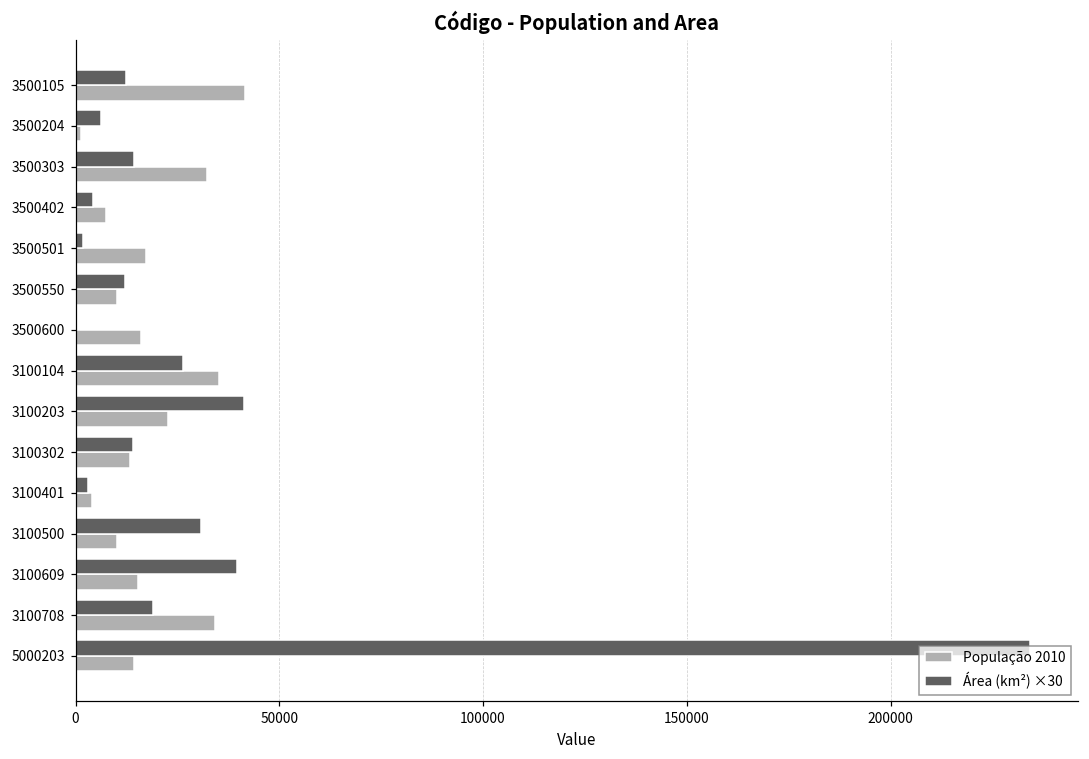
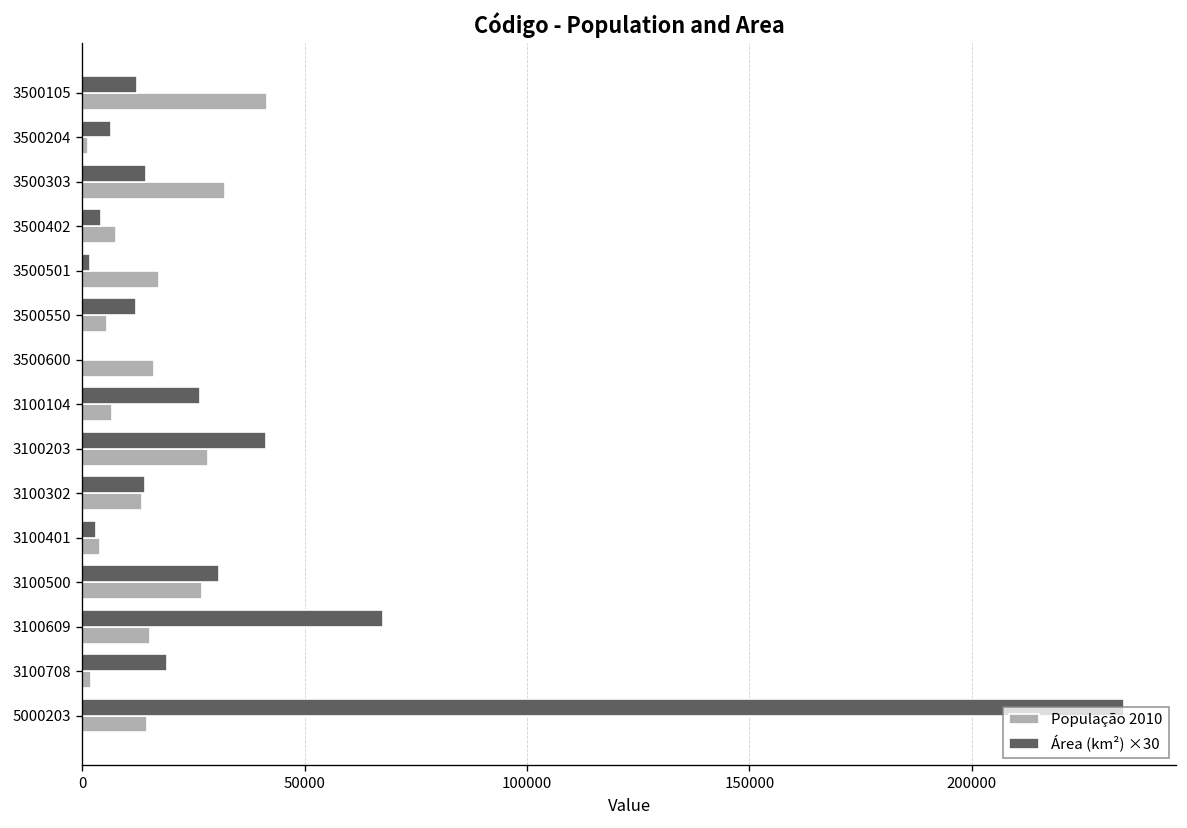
  {
    "População 2010": {
      "3500105": 42000,
      "3500204": 1000,
      "3500303": 32000,
      "3500402": 8000,
      "3500501": 17000,
-     "3500550": 10000,
+     "3500550": 6000,
      "3500600": 16000,
-     "3100104": 35000,
-     "3100203": 23000,
+     "3100104": 7000,
+     "3100203": 28000,
      "3100302": 13000,
      "3100401": 4000,
-     "3100500": 10000,
+     "3100500": 27000,
      "3100609": 15000,
-     "3100708": 34000,
+     "3100708": 2000,
      "5000203": 14000
    },
    "Área (km²) ×30": {
      "3500105": 12000,
      "3500204": 6000,
      "3500303": 14000,
      "3500402": 4000,
      "3500501": 2000,
      "3500550": 12000,
      "3100104": 26000,
      "3100203": 41000,
      "3100302": 14000,
      "3100401": 3000,
      "3100500": 31000,
-     "3100609": 40000,
+     "3100609": 68000,
      "3100708": 19000
    }
  }
